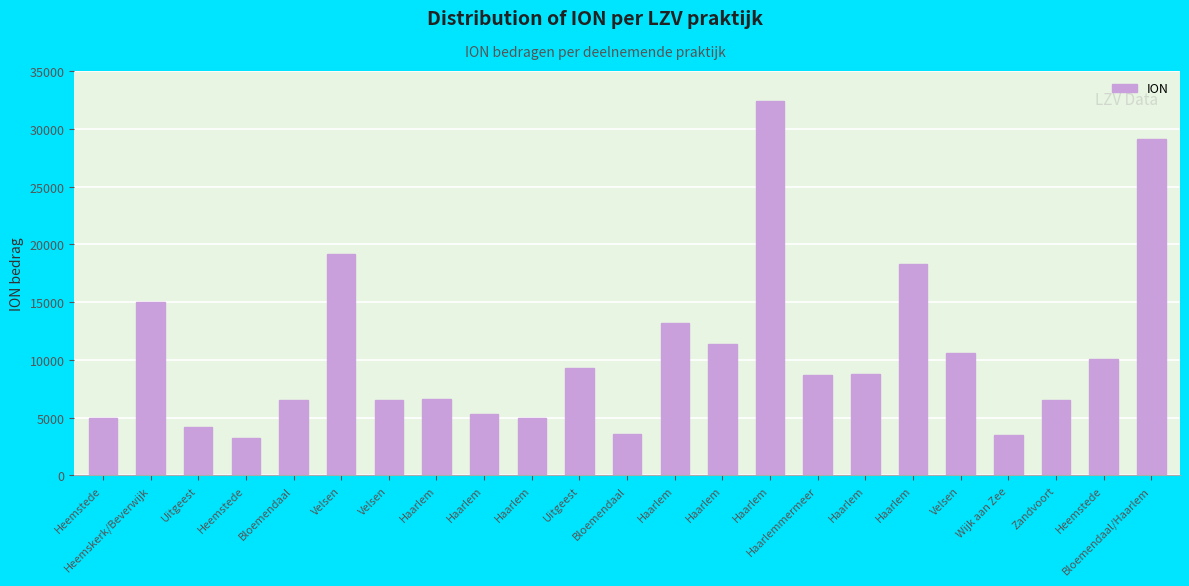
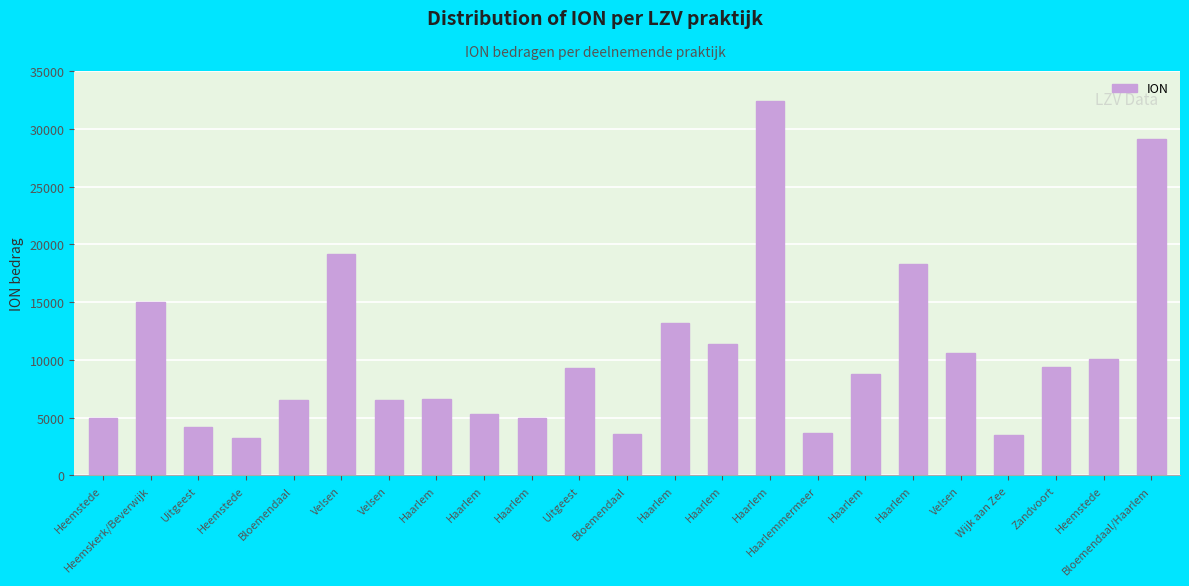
  {
    "Heemskerk/Beverwijk": 15000,
-   "Haarlemmermeer": 8700,
+   "Haarlemmermeer": 3700,
    "Wijk aan Zee": 3500,
-   "Zandvoort": 6500,
+   "Zandvoort": 9400,
    "Bloemendaal/Haarlem": 29200
  }
